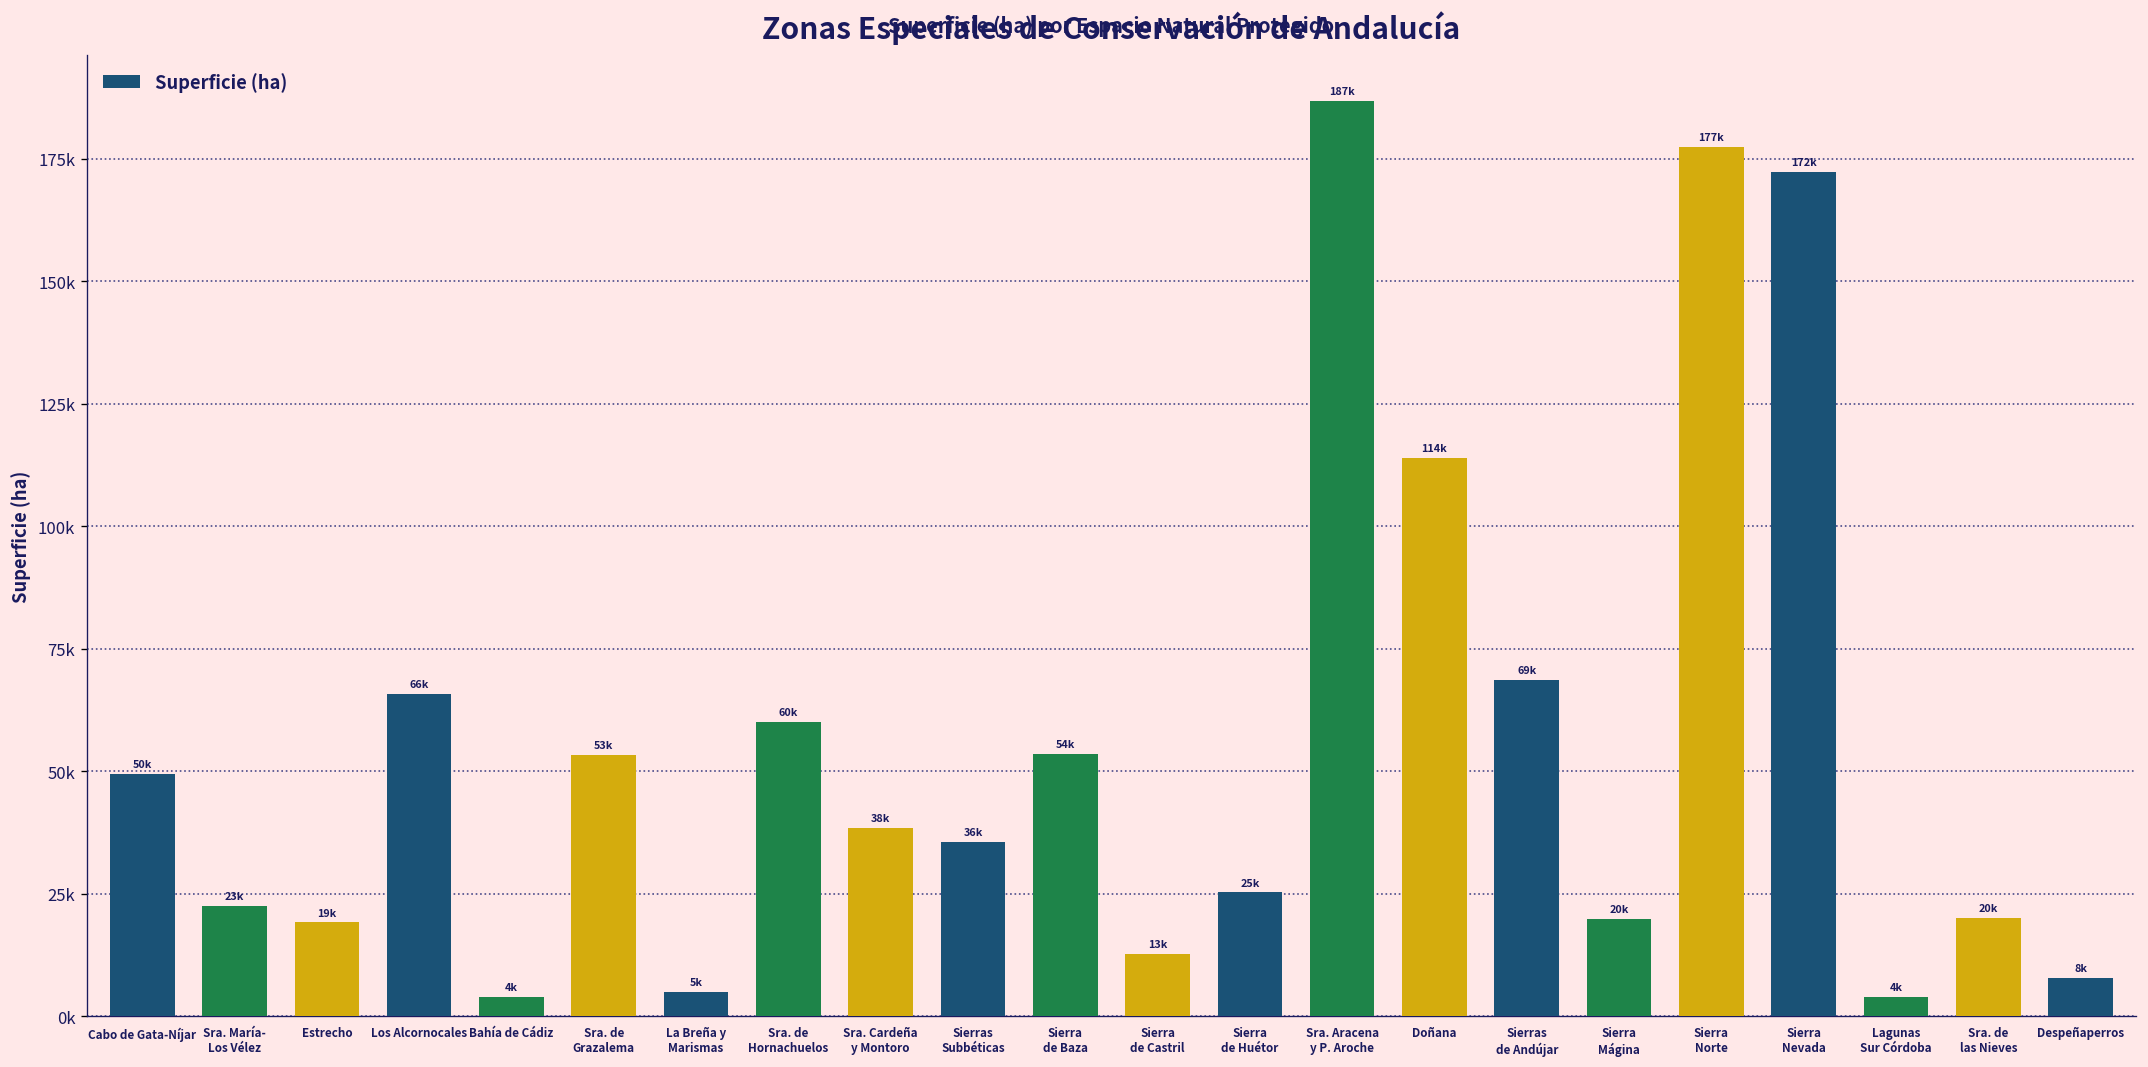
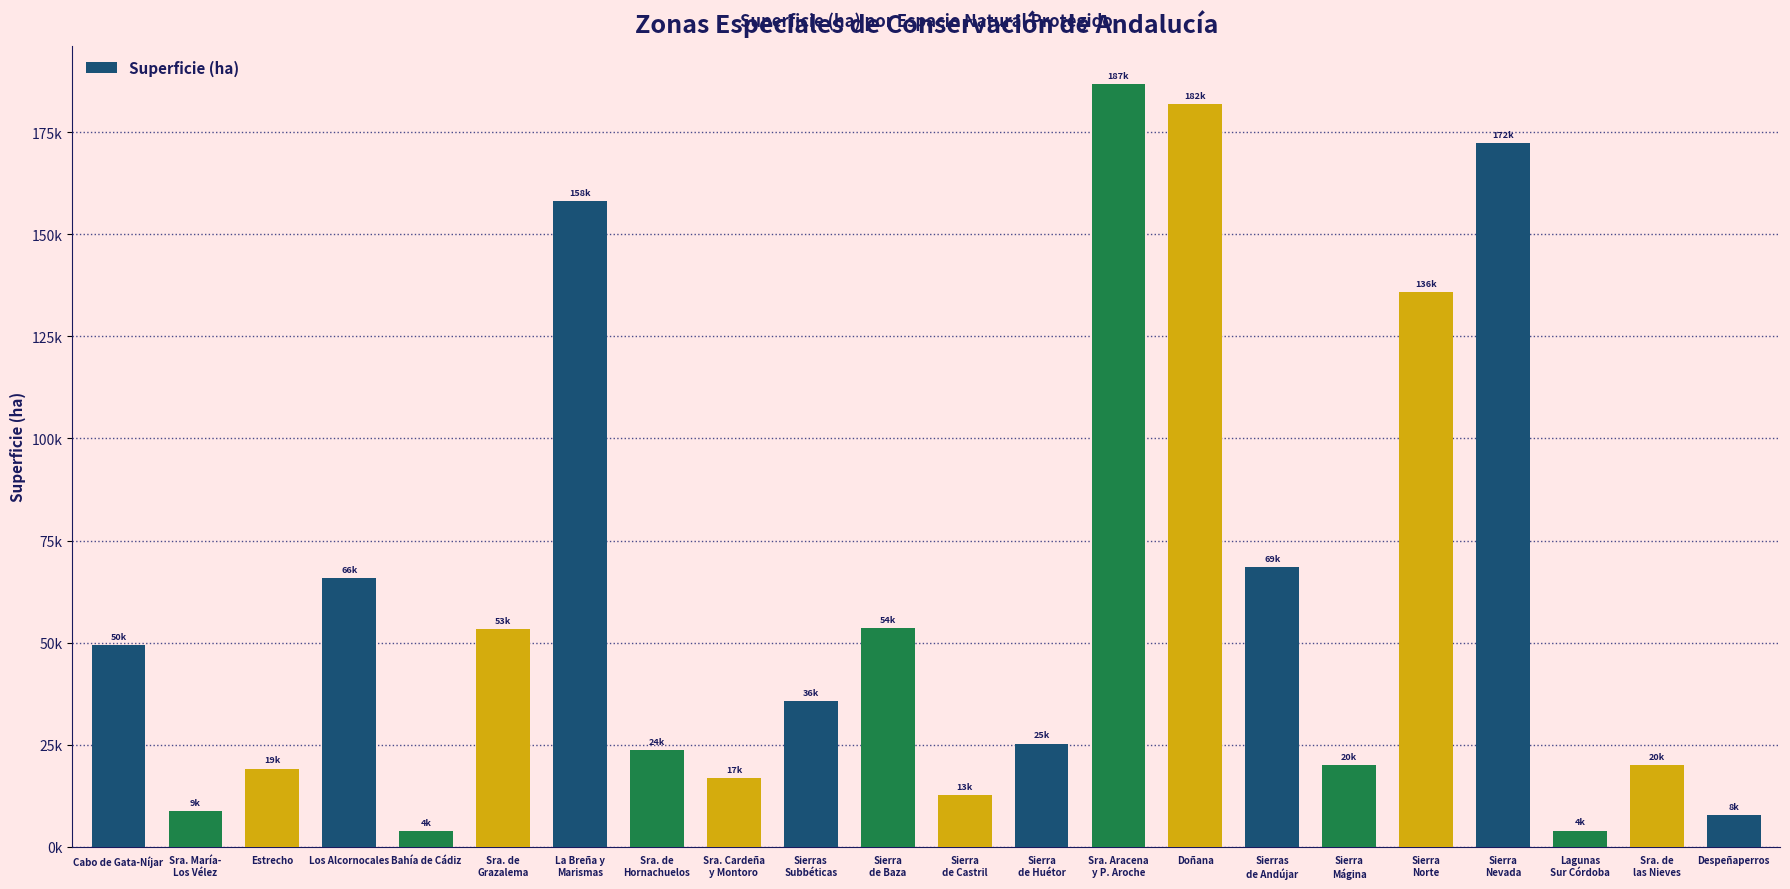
  {
    "Cabo de Gata-Níjar": "50k",
-   "Sra. María- Los Vélez": "23k",
+   "Sra. María- Los Vélez": "9k",
    "Estrecho": "19k",
    "Los Alcornocales": "66k",
    "Bahía de Cádiz": "4k",
    "Sra. de Grazalema": "53k",
-   "La Breña y Marismas": "5k",
-   "Sra. de Hornachuelos": "60k",
-   "Sra. Cardeña y Montoro": "38k",
+   "La Breña y Marismas": "158k",
+   "Sra. de Hornachuelos": "24k",
+   "Sra. Cardeña y Montoro": "17k",
    "Sierras Subbéticas": "36k",
    "Sierra de Baza": "54k",
    "Sierra de Castril": "13k",
    "Sierra de Huétor": "25k",
    "Sra. Aracena y P. Aroche": "187k",
-   "Doñana": "114k",
+   "Doñana": "182k",
    "Sierras de Andújar": "69k",
    "Sierra Mágina": "20k",
-   "Sierra Norte": "177k",
+   "Sierra Norte": "136k",
    "Sierra Nevada": "172k",
    "Lagunas Sur Córdoba": "4k",
    "Sra. de las Nieves": "20k",
    "Despeñaperros": "8k"
  }
